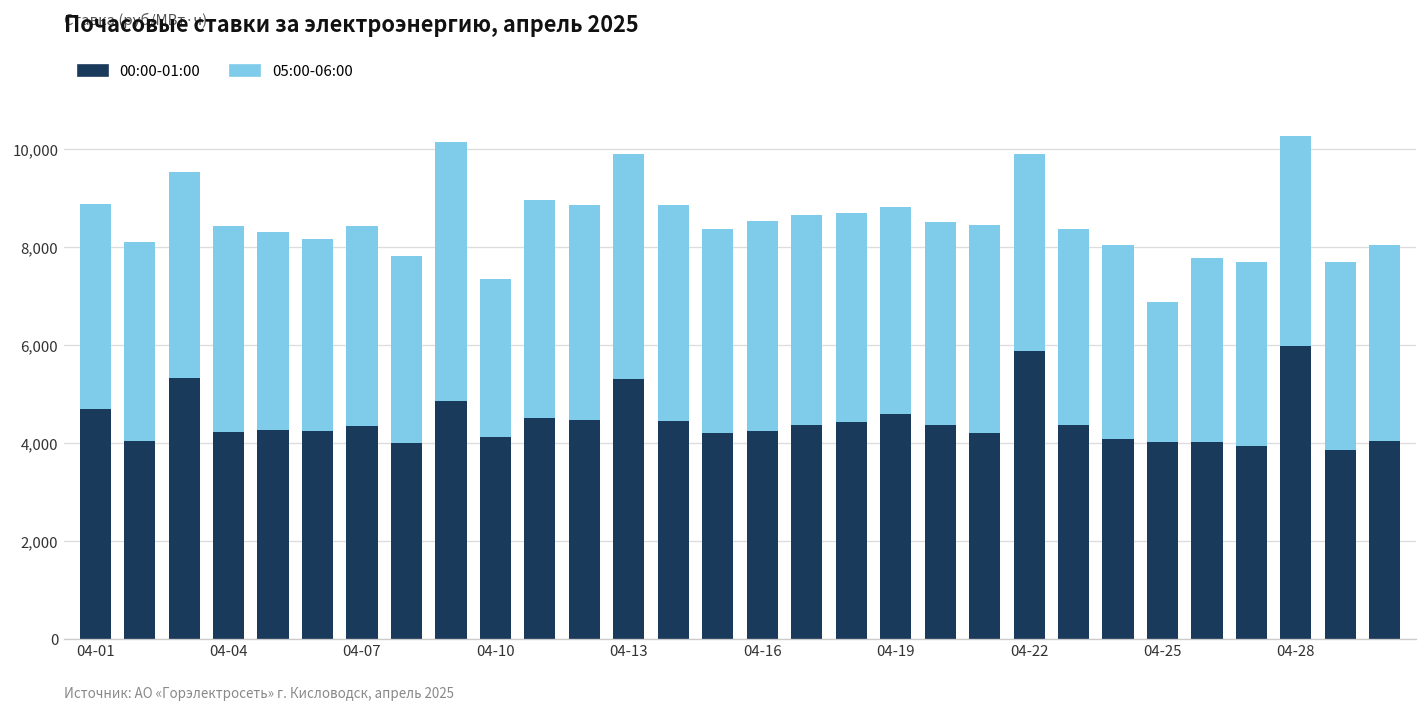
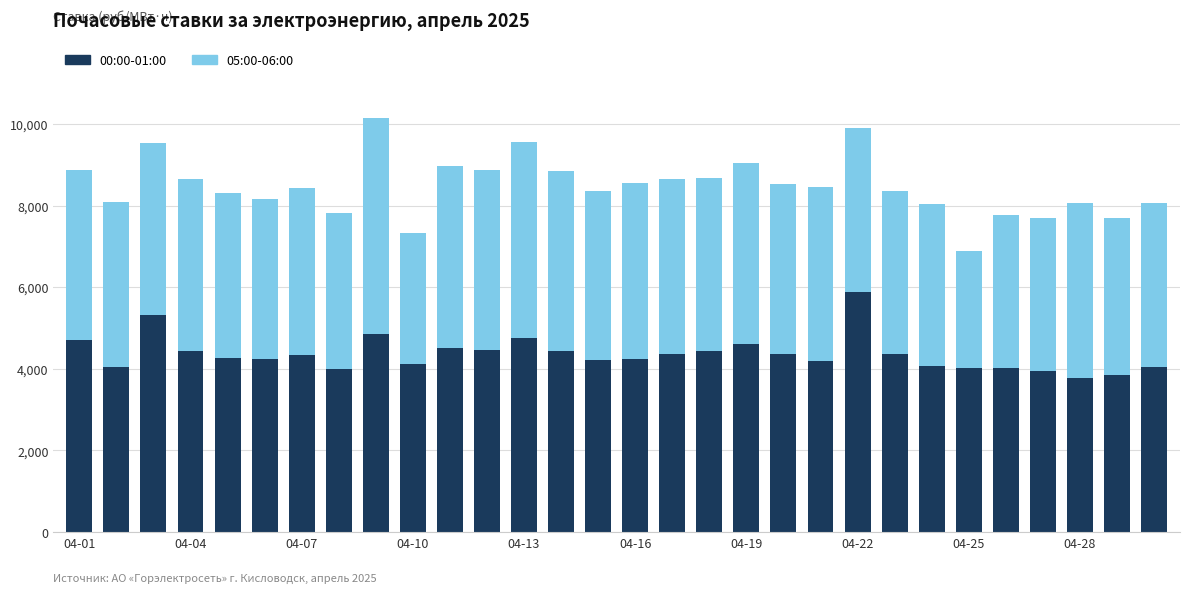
  {
    "00:00-01:00": {
      "04-01": "4,700",
-     "04-04": "4,200",
+     "04-04": "4,400",
      "04-07": "4,300",
      "04-10": "4,100",
-     "04-13": "5,300",
+     "04-13": "4,800",
      "04-16": "4,300",
      "04-19": "4,600",
      "04-22": "5,900",
      "04-25": "4,000",
-     "04-28": "6,000"
+     "04-28": "3,800"
    },
    "05:00-06:00": {
      "04-01": "4,200",
      "04-04": "4,200",
      "04-07": "4,100",
      "04-10": "3,200",
-     "04-13": "4,600",
+     "04-13": "4,800",
      "04-16": "4,300",
-     "04-19": "4,200",
+     "04-19": "4,400",
      "04-22": "4,000",
      "04-25": "2,900",
      "04-28": "4,300"
    }
  }
